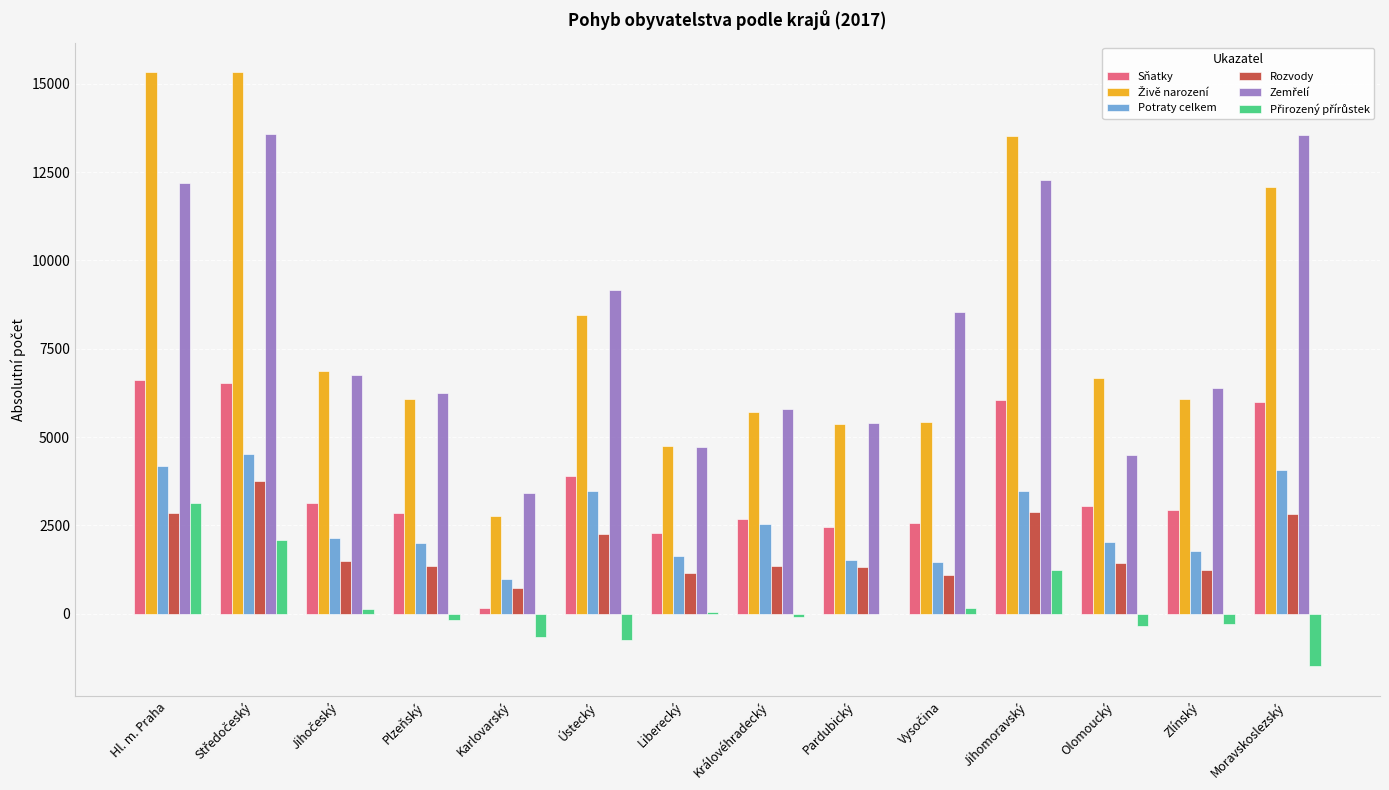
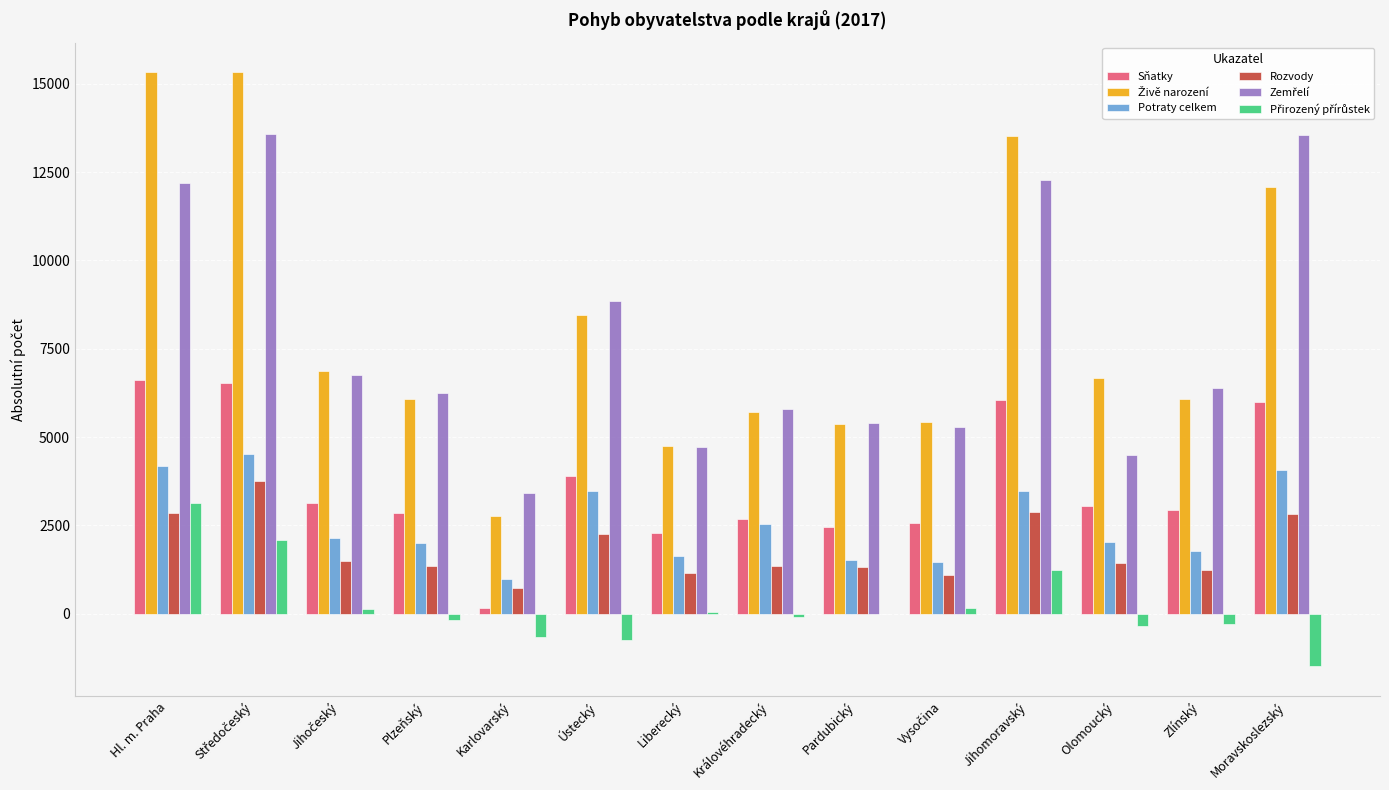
  {
    "Sňatky": {
      "Hl. m. Praha": 6600,
      "Středočeský": 6500,
      "Jihočeský": 3100,
      "Plzeňský": 2900,
      "Karlovarský": 200,
      "Ústecký": 3900,
      "Liberecký": 2300,
      "Královéhradecký": 2700,
      "Pardubický": 2500,
      "Vysočina": 2600,
      "Jihomoravský": 6000,
      "Olomoucký": 3000,
      "Zlínský": 2900,
      "Moravskoslezský": 6000
    },
    "Živě narození": {
      "Hl. m. Praha": 15300,
      "Středočeský": 15300,
      "Jihočeský": 6900,
      "Plzeňský": 6100,
      "Karlovarský": 2800,
      "Ústecký": 8400,
      "Liberecký": 4800,
      "Královéhradecký": 5700,
      "Pardubický": 5400,
      "Vysočina": 5400,
      "Jihomoravský": 13500,
      "Olomoucký": 6700,
      "Zlínský": 6100,
      "Moravskoslezský": 12100
    },
    "Potraty celkem": {
      "Hl. m. Praha": 4200,
      "Středočeský": 4500,
      "Jihočeský": 2100,
      "Plzeňský": 2000,
      "Karlovarský": 1000,
      "Ústecký": 3500,
      "Liberecký": 1600,
      "Královéhradecký": 2500,
      "Pardubický": 1500,
      "Vysočina": 1500,
      "Jihomoravský": 3500,
      "Olomoucký": 2000,
      "Zlínský": 1800,
      "Moravskoslezský": 4100
    },
    "Rozvody": {
      "Hl. m. Praha": 2900,
      "Středočeský": 3800,
      "Jihočeský": 1500,
      "Plzeňský": 1400,
      "Karlovarský": 700,
      "Ústecký": 2300,
      "Liberecký": 1200,
      "Královéhradecký": 1300,
      "Pardubický": 1300,
      "Vysočina": 1100,
      "Jihomoravský": 2900,
      "Olomoucký": 1400,
      "Zlínský": 1200,
      "Moravskoslezský": 2800
    },
    "Zemřelí": {
      "Hl. m. Praha": 12200,
      "Středočeský": 13600,
      "Jihočeský": 6800,
      "Plzeňský": 6200,
      "Karlovarský": 3400,
-     "Ústecký": 9200,
+     "Ústecký": 8800,
      "Liberecký": 4700,
      "Královéhradecký": 5800,
      "Pardubický": 5400,
-     "Vysočina": 8500,
+     "Vysočina": 5300,
      "Jihomoravský": 12300,
      "Olomoucký": 4500,
      "Zlínský": 6400,
      "Moravskoslezský": 13600
    },
    "Přirozený přírůstek": {
      "Hl. m. Praha": 3100,
      "Středočeský": 2100,
      "Jihočeský": 100,
      "Plzeňský": -200,
      "Karlovarský": -700,
      "Ústecký": -700,
      "Královéhradecký": -100,
      "Vysočina": 200,
      "Jihomoravský": 1200,
      "Olomoucký": -400,
      "Zlínský": -300,
      "Moravskoslezský": -1500
    }
  }
